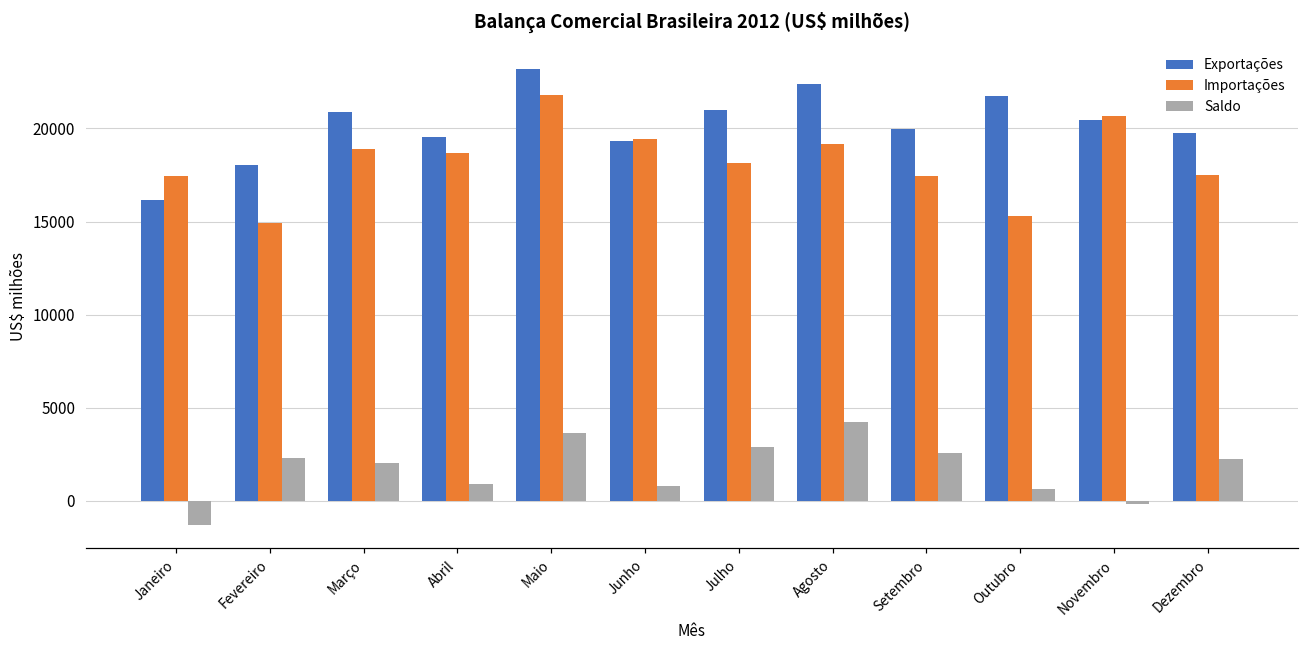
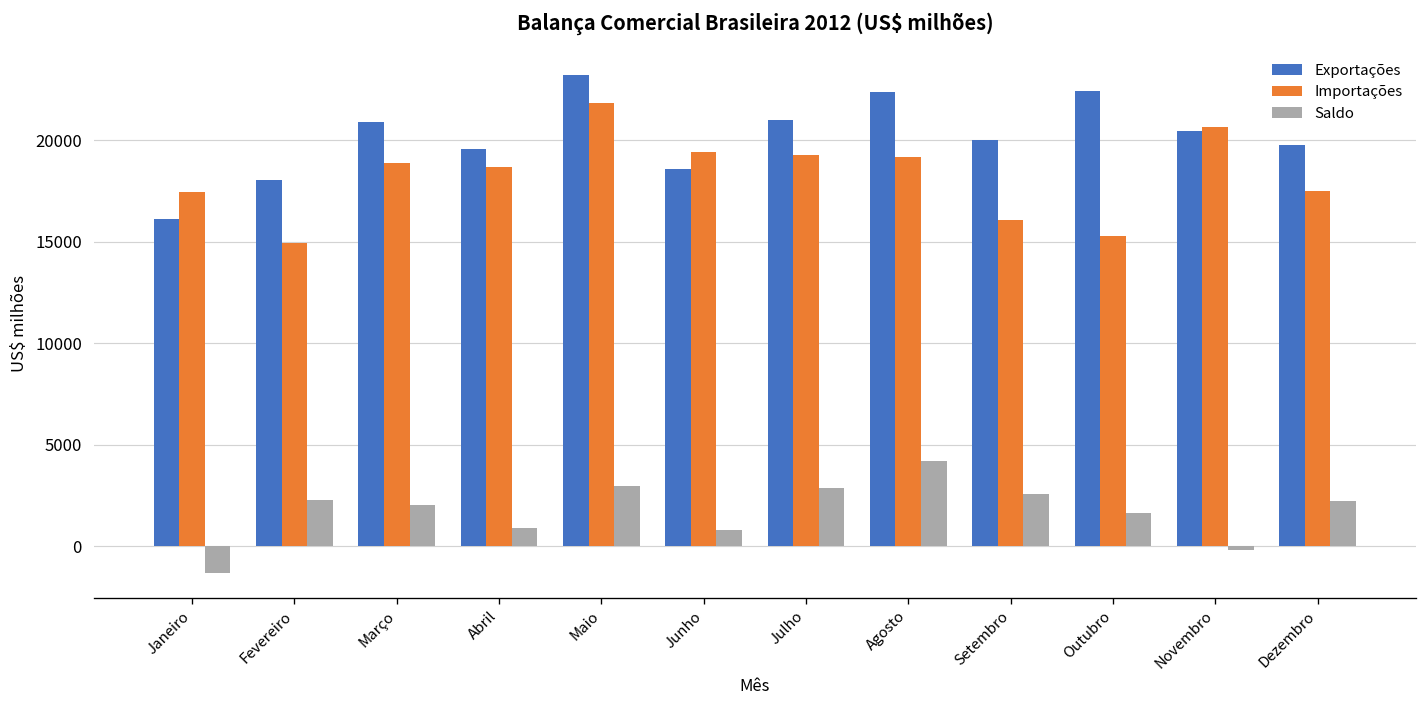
  {
    "Exportações": {
      "Janeiro": 16100,
      "Fevereiro": 18000,
      "Março": 20900,
      "Abril": 19600,
      "Maio": 23200,
-     "Junho": 19400,
+     "Junho": 18600,
      "Julho": 21000,
      "Agosto": 22400,
      "Setembro": 20000,
-     "Outubro": 21800,
+     "Outubro": 22400,
      "Novembro": 20500,
      "Dezembro": 19700
    },
    "Importações": {
      "Janeiro": 17400,
      "Fevereiro": 14900,
      "Março": 18900,
      "Abril": 18700,
      "Maio": 21800,
      "Junho": 19400,
-     "Julho": 18100,
+     "Julho": 19300,
      "Agosto": 19200,
-     "Setembro": 17400,
+     "Setembro": 16100,
      "Outubro": 15300,
      "Novembro": 20700,
      "Dezembro": 17500
    },
    "Saldo": {
      "Janeiro": -1300,
      "Fevereiro": 2300,
      "Março": 2000,
      "Abril": 900,
-     "Maio": 3600,
+     "Maio": 3000,
      "Junho": 800,
      "Julho": 2900,
      "Agosto": 4200,
      "Setembro": 2600,
-     "Outubro": 700,
+     "Outubro": 1700,
      "Novembro": -200,
      "Dezembro": 2200
    }
  }
